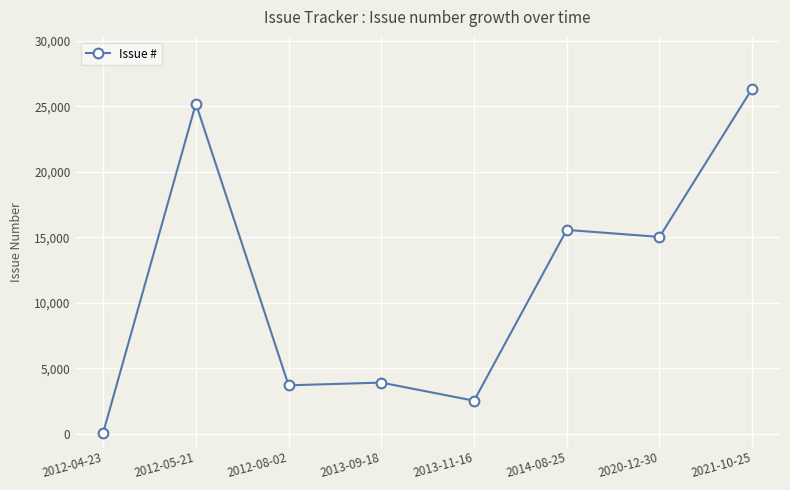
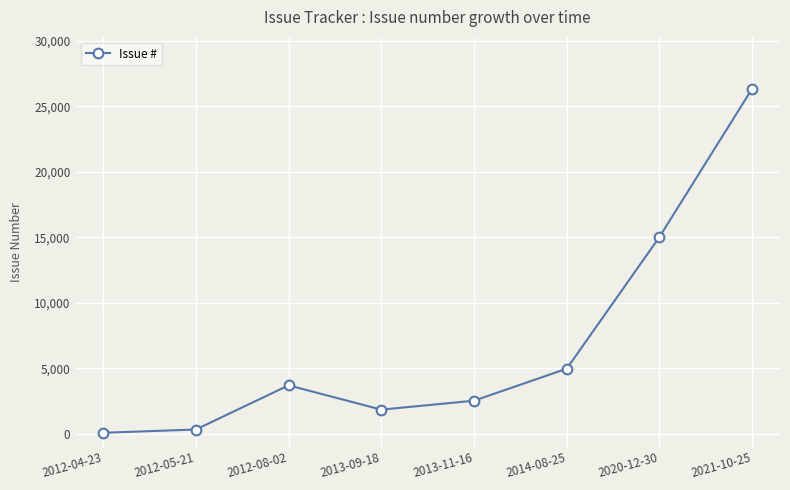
  {
    "2012-04-23": "100",
-   "2012-05-21": "25,200",
+   "2012-05-21": "300",
    "2012-08-02": "3,700",
-   "2013-09-18": "3,900",
+   "2013-09-18": "1,800",
    "2013-11-16": "2,500",
-   "2014-08-25": "15,600",
+   "2014-08-25": "5,000",
    "2020-12-30": "15,000",
    "2021-10-25": "26,400"
  }
